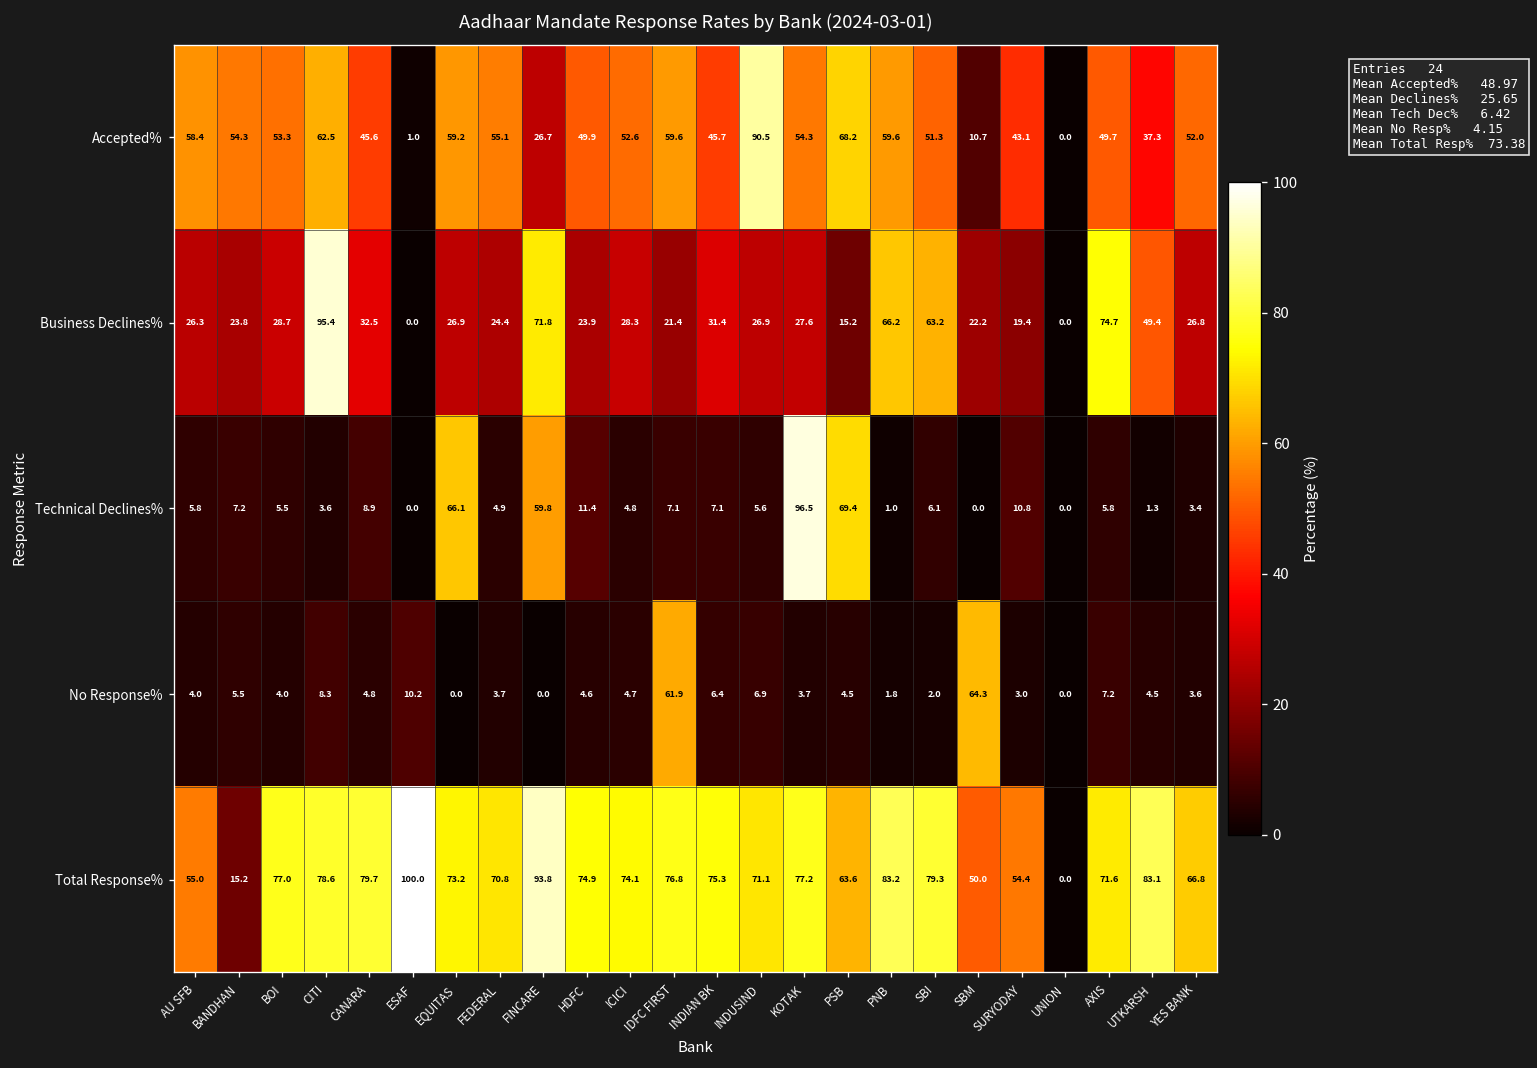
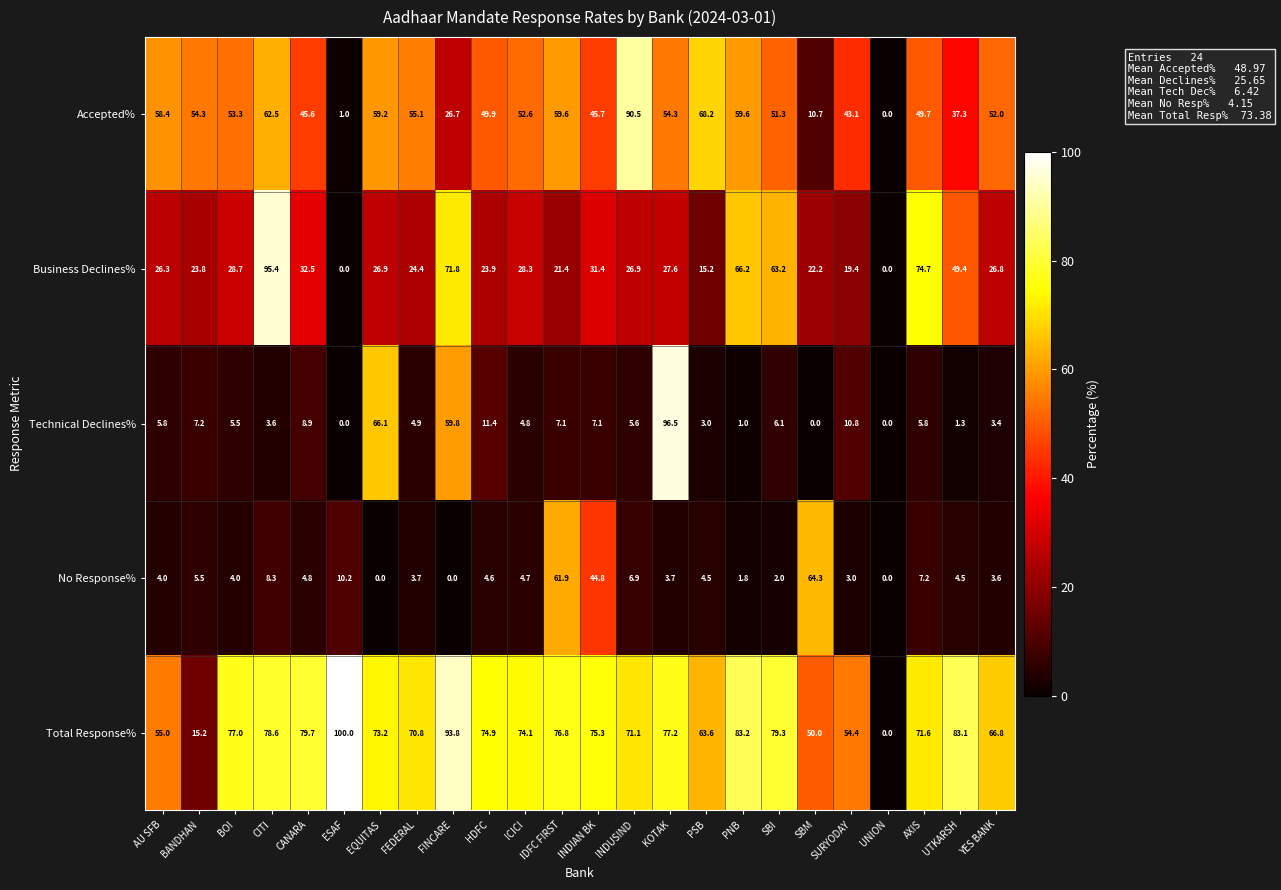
  {
    "Accepted%": {
      "AU SFB": 58.4,
      "BANDHAN": 54.3,
      "BOI": 53.3,
      "CITI": 62.5,
      "CANARA": 45.6,
      "ESAF": 1.0,
      "EQUITAS": 59.2,
      "FEDERAL": 55.1,
      "FINCARE": 26.7,
      "HDFC": 49.9,
      "ICICI": 52.6,
      "IDFC FIRST": 59.6,
      "INDIAN BK": 45.7,
      "INDUSIND": 90.5,
      "KOTAK": 54.3,
      "PSB": 68.2,
      "PNB": 59.6,
      "SBI": 51.3,
      "SBM": 10.7,
      "SURYODAY": 43.1,
      "UNION": 0.0,
      "AXIS": 49.7,
      "UTKARSH": 37.3,
      "YES BANK": 52.0
    },
    "Business Declines%": {
      "AU SFB": 26.3,
      "BANDHAN": 23.8,
      "BOI": 28.7,
      "CITI": 95.4,
      "CANARA": 32.5,
      "ESAF": 0.0,
      "EQUITAS": 26.9,
      "FEDERAL": 24.4,
      "FINCARE": 71.8,
      "HDFC": 23.9,
      "ICICI": 28.3,
      "IDFC FIRST": 21.4,
      "INDIAN BK": 31.4,
      "INDUSIND": 26.9,
      "KOTAK": 27.6,
      "PSB": 15.2,
      "PNB": 66.2,
      "SBI": 63.2,
      "SBM": 22.2,
      "SURYODAY": 19.4,
      "UNION": 0.0,
      "AXIS": 74.7,
      "UTKARSH": 49.4,
      "YES BANK": 26.8
    },
    "Technical Declines%": {
      "AU SFB": 5.8,
      "BANDHAN": 7.2,
      "BOI": 5.5,
      "CITI": 3.6,
      "CANARA": 8.9,
      "ESAF": 0.0,
      "EQUITAS": 66.1,
      "FEDERAL": 4.9,
      "FINCARE": 59.8,
      "HDFC": 11.4,
      "ICICI": 4.8,
      "IDFC FIRST": 7.1,
      "INDIAN BK": 7.1,
      "INDUSIND": 5.6,
      "KOTAK": 96.5,
-     "PSB": 69.4,
+     "PSB": 3.0,
      "PNB": 1.0,
      "SBI": 6.1,
      "SBM": 0.0,
      "SURYODAY": 10.8,
      "UNION": 0.0,
      "AXIS": 5.8,
      "UTKARSH": 1.3,
      "YES BANK": 3.4
    },
    "No Response%": {
      "AU SFB": 4.0,
      "BANDHAN": 5.5,
      "BOI": 4.0,
      "CITI": 8.3,
      "CANARA": 4.8,
      "ESAF": 10.2,
      "EQUITAS": 0.0,
      "FEDERAL": 3.7,
      "FINCARE": 0.0,
      "HDFC": 4.6,
      "ICICI": 4.7,
      "IDFC FIRST": 61.9,
-     "INDIAN BK": 6.4,
+     "INDIAN BK": 44.8,
      "INDUSIND": 6.9,
      "KOTAK": 3.7,
      "PSB": 4.5,
      "PNB": 1.8,
      "SBI": 2.0,
      "SBM": 64.3,
      "SURYODAY": 3.0,
      "UNION": 0.0,
      "AXIS": 7.2,
      "UTKARSH": 4.5,
      "YES BANK": 3.6
    },
    "Total Response%": {
      "AU SFB": 55.0,
      "BANDHAN": 15.2,
      "BOI": 77.0,
      "CITI": 78.6,
      "CANARA": 79.7,
      "ESAF": 100.0,
      "EQUITAS": 73.2,
      "FEDERAL": 70.8,
      "FINCARE": 93.8,
      "HDFC": 74.9,
      "ICICI": 74.1,
      "IDFC FIRST": 76.8,
      "INDIAN BK": 75.3,
      "INDUSIND": 71.1,
      "KOTAK": 77.2,
      "PSB": 63.6,
      "PNB": 83.2,
      "SBI": 79.3,
      "SBM": 50.0,
      "SURYODAY": 54.4,
      "UNION": 0.0,
      "AXIS": 71.6,
      "UTKARSH": 83.1,
      "YES BANK": 66.8
    }
  }
